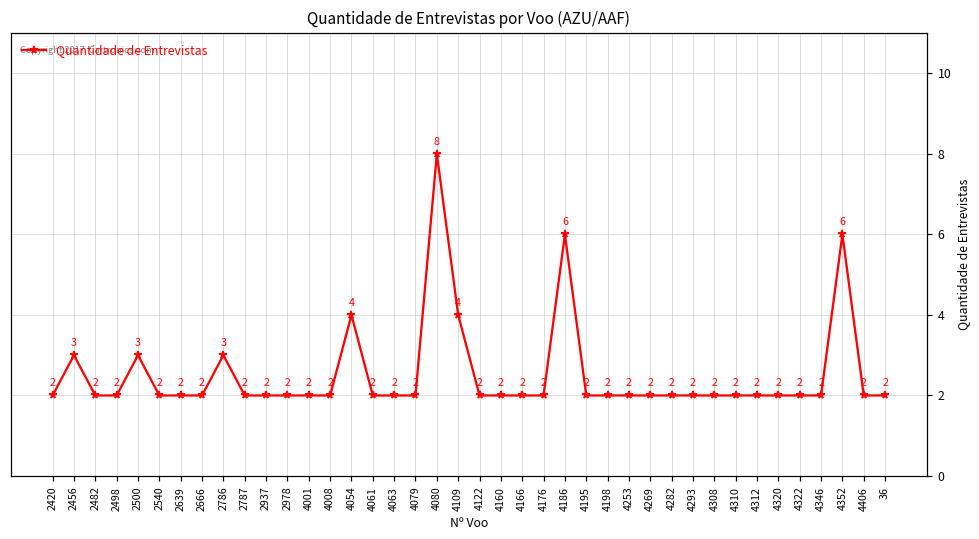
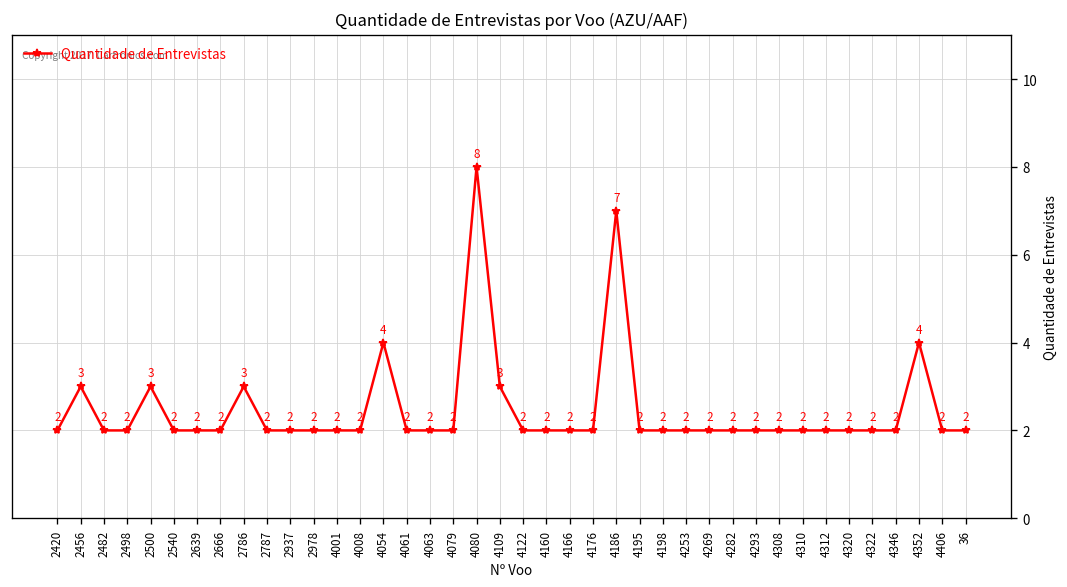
  {
    "2420": 2,
    "2456": 3,
    "2482": 2,
    "2498": 2,
    "2500": 3,
    "2540": 2,
    "2639": 2,
    "2666": 2,
    "2786": 3,
    "2787": 2,
    "2937": 2,
    "2978": 2,
    "4001": 2,
    "4008": 2,
    "4054": 4,
    "4061": 2,
    "4063": 2,
    "4079": 2,
    "4080": 8,
-   "4109": 4,
+   "4109": 3,
    "4122": 2,
    "4160": 2,
    "4166": 2,
    "4176": 2,
-   "4186": 6,
+   "4186": 7,
    "4195": 2,
    "4198": 2,
    "4253": 2,
    "4269": 2,
    "4282": 2,
    "4293": 2,
    "4308": 2,
    "4310": 2,
    "4312": 2,
    "4320": 2,
    "4322": 2,
    "4346": 2,
-   "4352": 6,
+   "4352": 4,
    "4406": 2,
    "36": 2
  }
